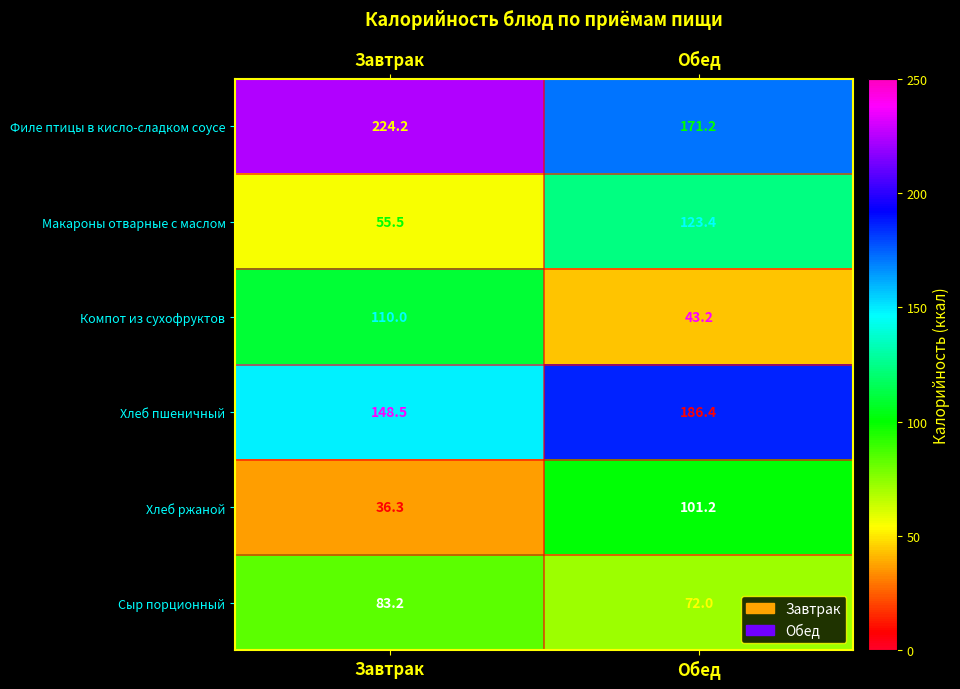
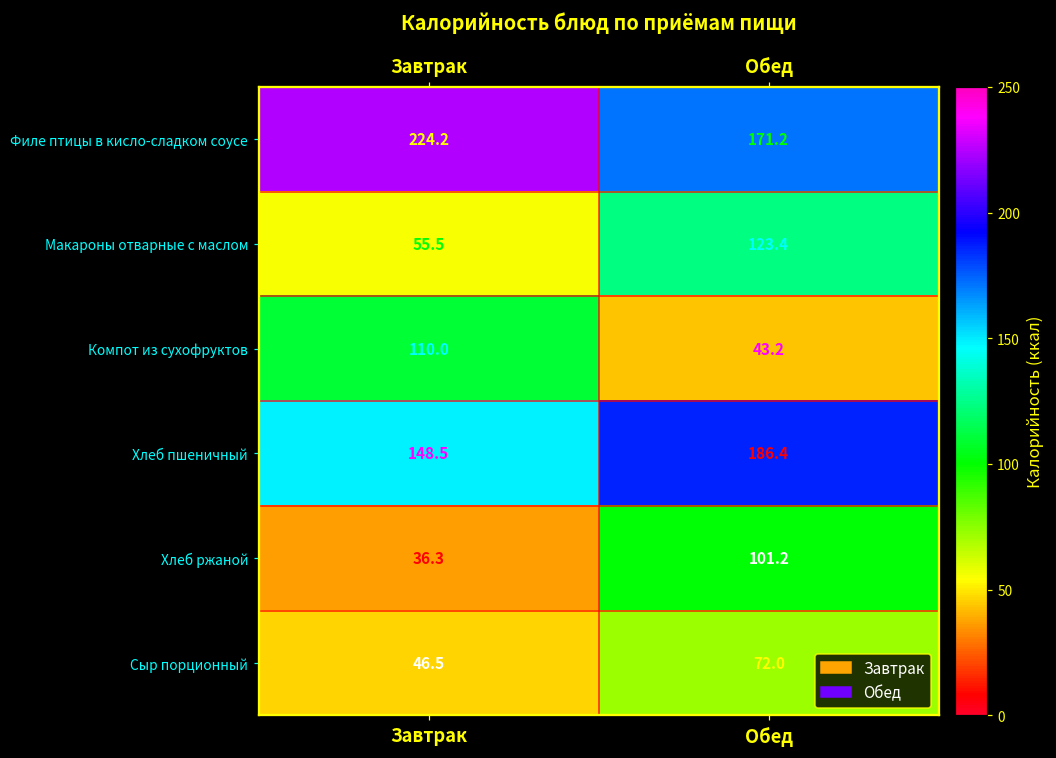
  {
    "Филе птицы в кисло-сладком соусе": {
      "Завтрак": 224.2,
      "Обед": 171.2
    },
    "Макароны отварные с маслом": {
      "Завтрак": 55.5,
      "Обед": 123.4
    },
    "Компот из сухофруктов": {
      "Завтрак": 110.0,
      "Обед": 43.2
    },
    "Хлеб пшеничный": {
      "Завтрак": 148.5,
      "Обед": 186.4
    },
    "Хлеб ржаной": {
      "Завтрак": 36.3,
      "Обед": 101.2
    },
    "Сыр порционный": {
-     "Завтрак": 83.2,
+     "Завтрак": 46.5,
      "Обед": 72.0
    }
  }
